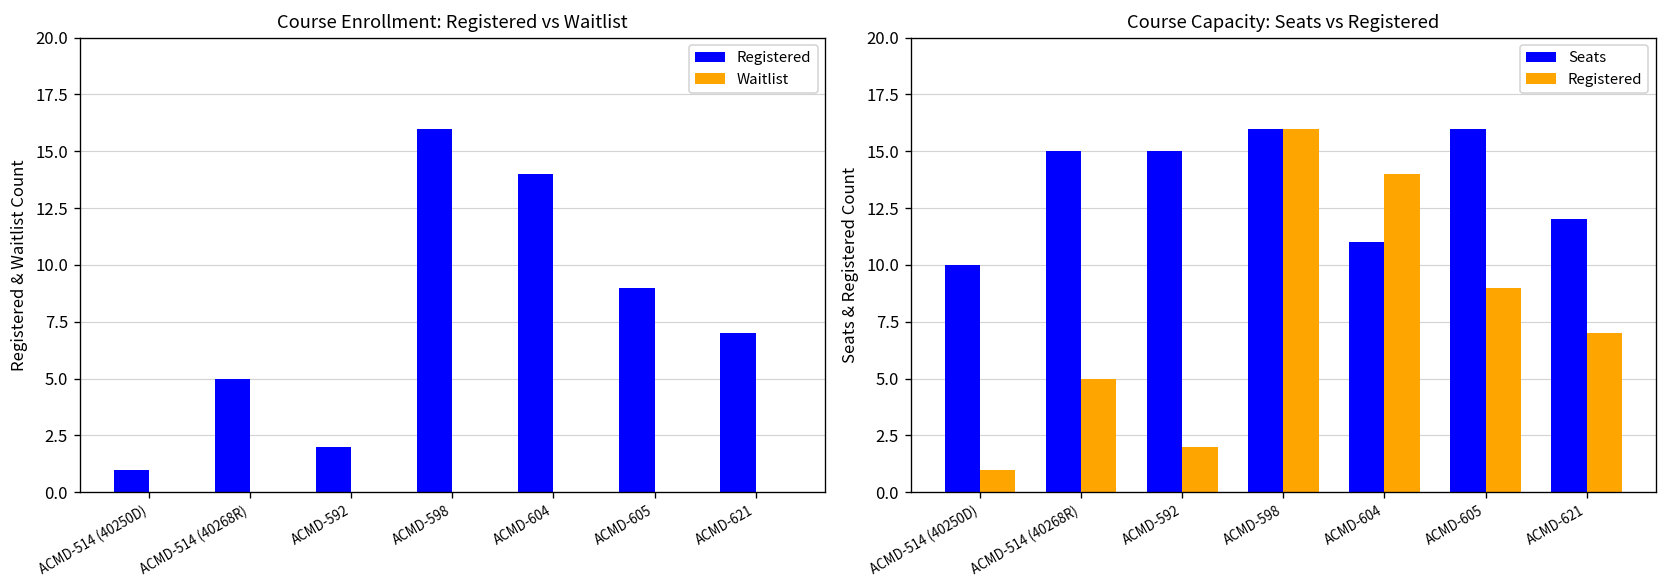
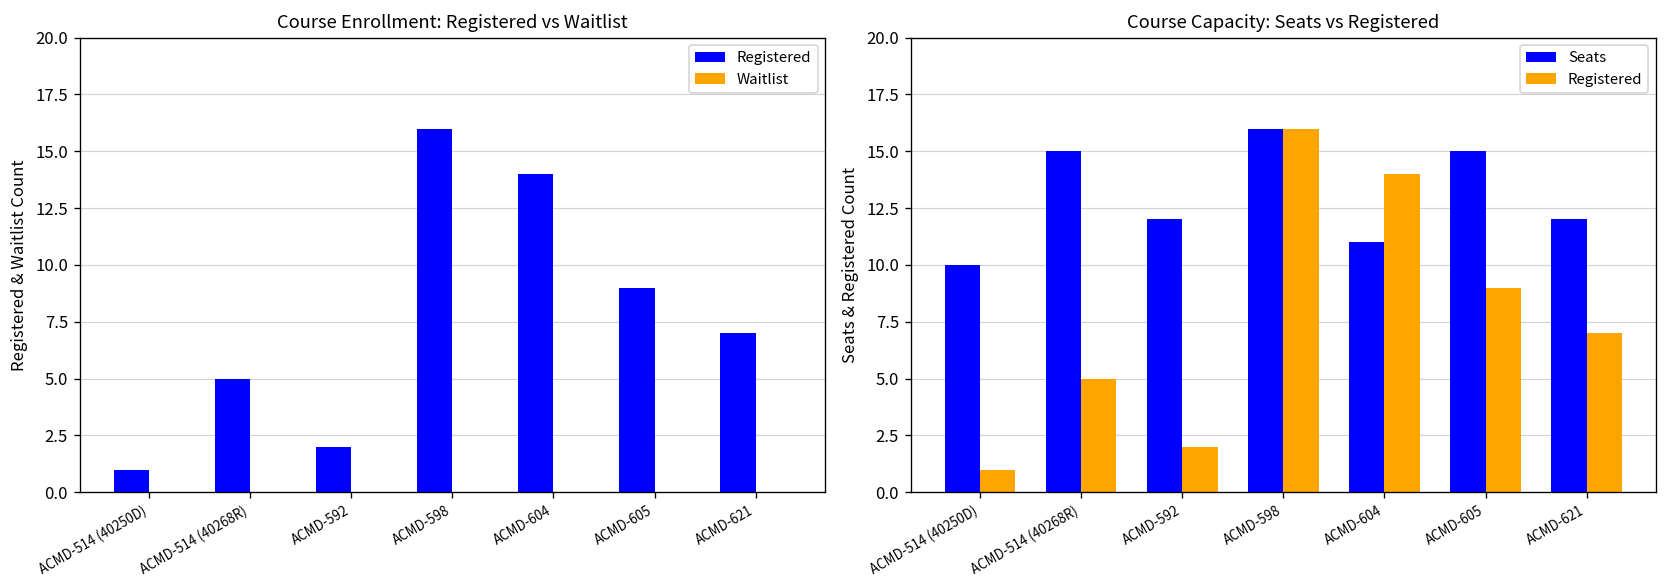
  {
    "Course Enrollment: Registered vs Waitlist": {
      "Waitlist": {
        "ACMD-514 (40250D)": 0.0,
        "ACMD-514 (40268R)": 0.0,
        "ACMD-592": 0.0,
        "ACMD-598": 0.0,
        "ACMD-604": 0.0,
        "ACMD-605": 0.0,
        "ACMD-621": 0.0
      }
    },
    "Course Capacity: Seats vs Registered": {
      "Seats": {
        "ACMD-514 (40250D)": 10,
        "ACMD-514 (40268R)": 15,
-       "ACMD-592": 15,
+       "ACMD-592": 12,
        "ACMD-598": 16,
        "ACMD-604": 11,
-       "ACMD-605": 16,
+       "ACMD-605": 15,
        "ACMD-621": 12
      },
      "Registered": {
        "ACMD-514 (40250D)": 1,
        "ACMD-514 (40268R)": 5,
        "ACMD-592": 2,
        "ACMD-598": 16,
        "ACMD-604": 14,
        "ACMD-605": 9,
        "ACMD-621": 7
      }
    }
  }
